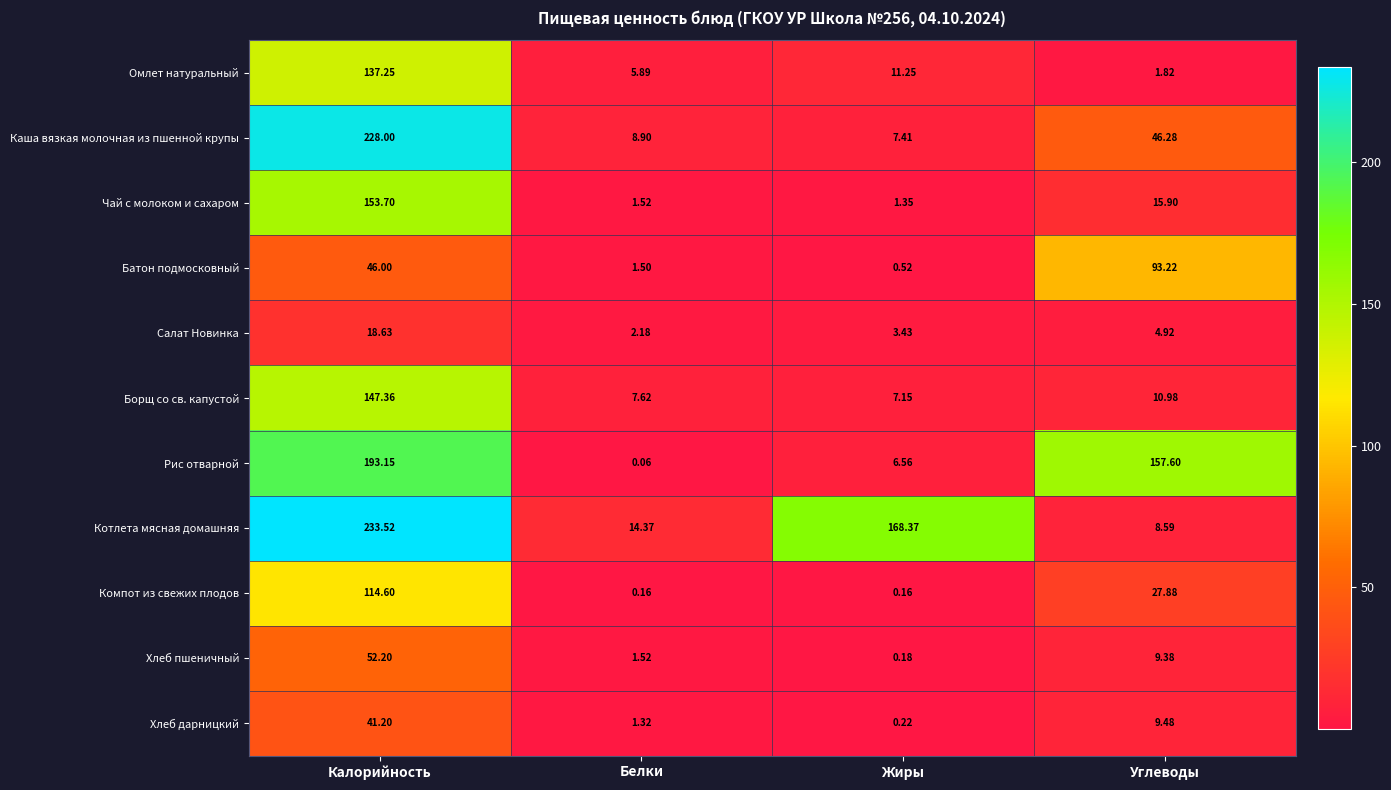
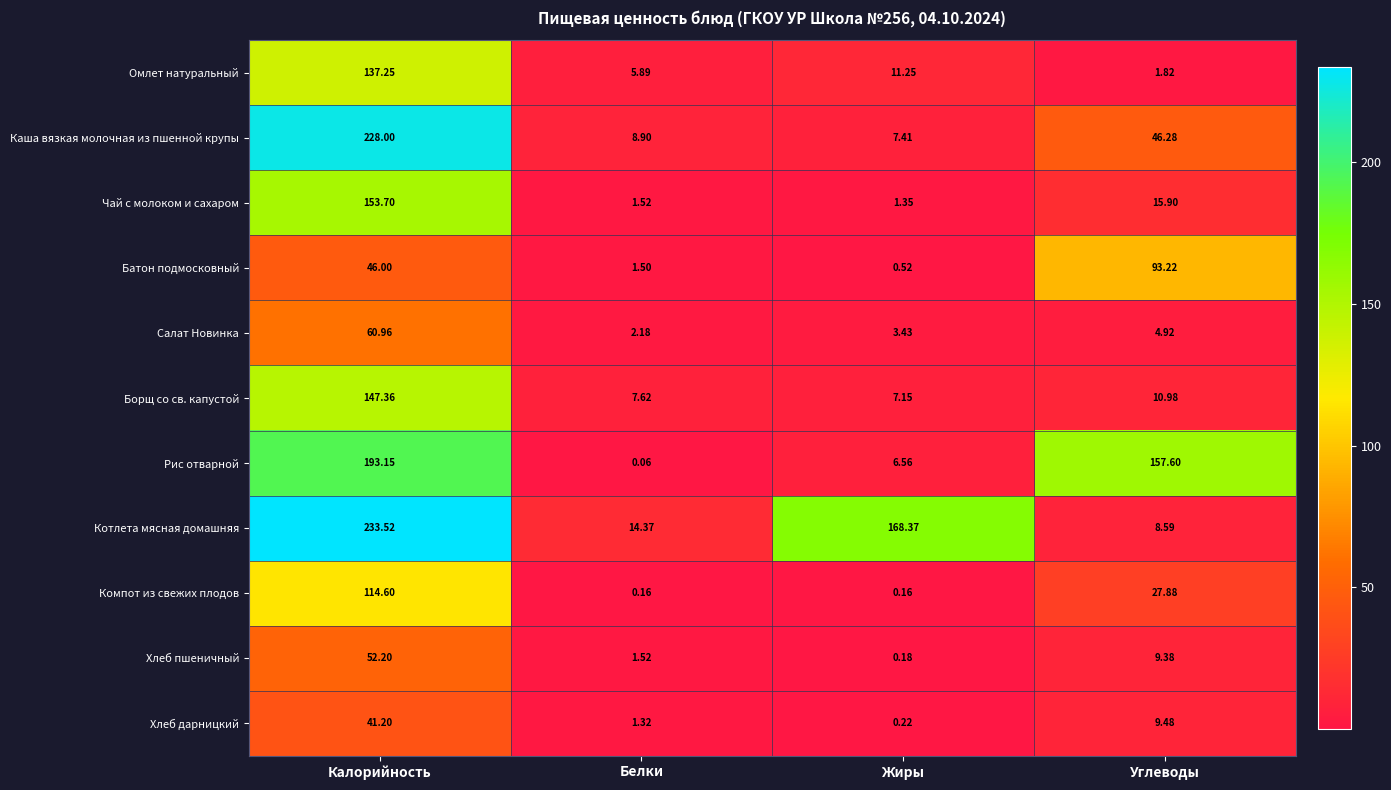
  {
    "Омлет натуральный": {
      "Калорийность": 137.25,
      "Белки": 5.89,
      "Жиры": 11.25,
      "Углеводы": 1.82
    },
    "Каша вязкая молочная из пшенной крупы": {
      "Калорийность": 228.00,
      "Белки": 8.90,
      "Жиры": 7.41,
      "Углеводы": 46.28
    },
    "Чай с молоком и сахаром": {
      "Калорийность": 153.70,
      "Белки": 1.52,
      "Жиры": 1.35,
      "Углеводы": 15.90
    },
    "Батон подмосковный": {
      "Калорийность": 46.00,
      "Белки": 1.50,
      "Жиры": 0.52,
      "Углеводы": 93.22
    },
    "Салат Новинка": {
-     "Калорийность": 18.63,
+     "Калорийность": 60.96,
      "Белки": 2.18,
      "Жиры": 3.43,
      "Углеводы": 4.92
    },
    "Борщ со св. капустой": {
      "Калорийность": 147.36,
      "Белки": 7.62,
      "Жиры": 7.15,
      "Углеводы": 10.98
    },
    "Рис отварной": {
      "Калорийность": 193.15,
      "Белки": 0.06,
      "Жиры": 6.56,
      "Углеводы": 157.60
    },
    "Котлета мясная домашняя": {
      "Калорийность": 233.52,
      "Белки": 14.37,
      "Жиры": 168.37,
      "Углеводы": 8.59
    },
    "Компот из свежих плодов": {
      "Калорийность": 114.60,
      "Белки": 0.16,
      "Жиры": 0.16,
      "Углеводы": 27.88
    },
    "Хлеб пшеничный": {
      "Калорийность": 52.20,
      "Белки": 1.52,
      "Жиры": 0.18,
      "Углеводы": 9.38
    },
    "Хлеб дарницкий": {
      "Калорийность": 41.20,
      "Белки": 1.32,
      "Жиры": 0.22,
      "Углеводы": 9.48
    }
  }
